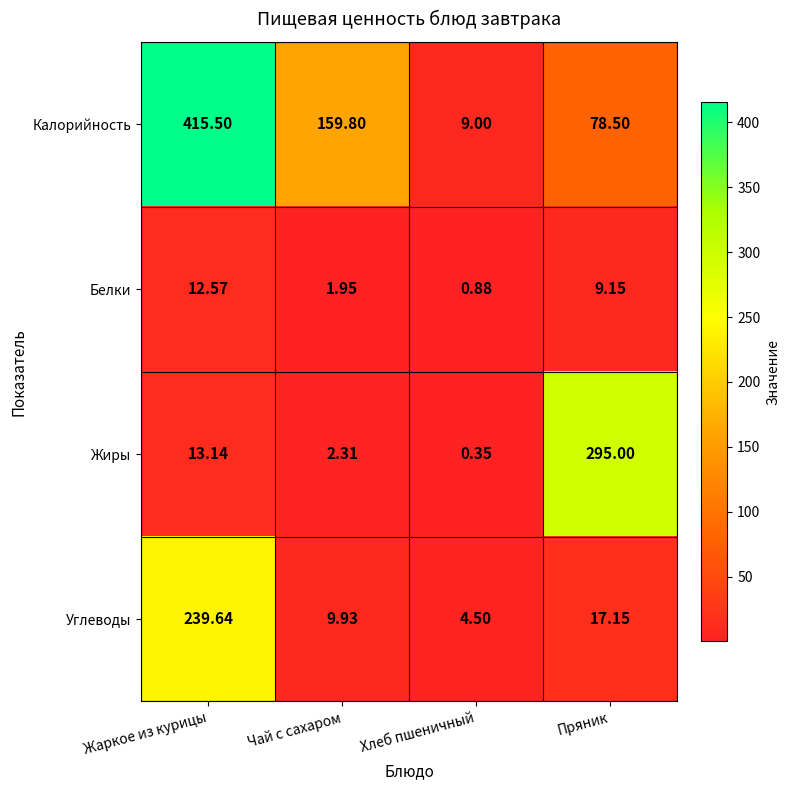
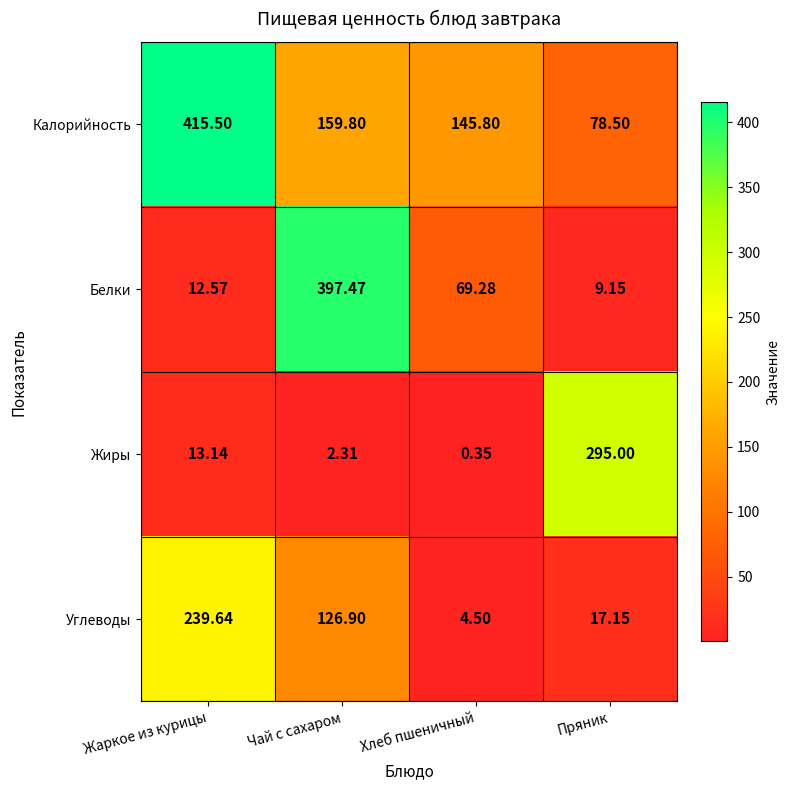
  {
    "Калорийность": {
      "Жаркое из курицы": 415.50,
      "Чай с сахаром": 159.80,
-     "Хлеб пшеничный": 9.00,
+     "Хлеб пшеничный": 145.80,
      "Пряник": 78.50
    },
    "Белки": {
      "Жаркое из курицы": 12.57,
-     "Чай с сахаром": 1.95,
-     "Хлеб пшеничный": 0.88,
+     "Чай с сахаром": 397.47,
+     "Хлеб пшеничный": 69.28,
      "Пряник": 9.15
    },
    "Жиры": {
      "Жаркое из курицы": 13.14,
      "Чай с сахаром": 2.31,
      "Хлеб пшеничный": 0.35,
      "Пряник": 295.00
    },
    "Углеводы": {
      "Жаркое из курицы": 239.64,
-     "Чай с сахаром": 9.93,
+     "Чай с сахаром": 126.90,
      "Хлеб пшеничный": 4.50,
      "Пряник": 17.15
    }
  }
